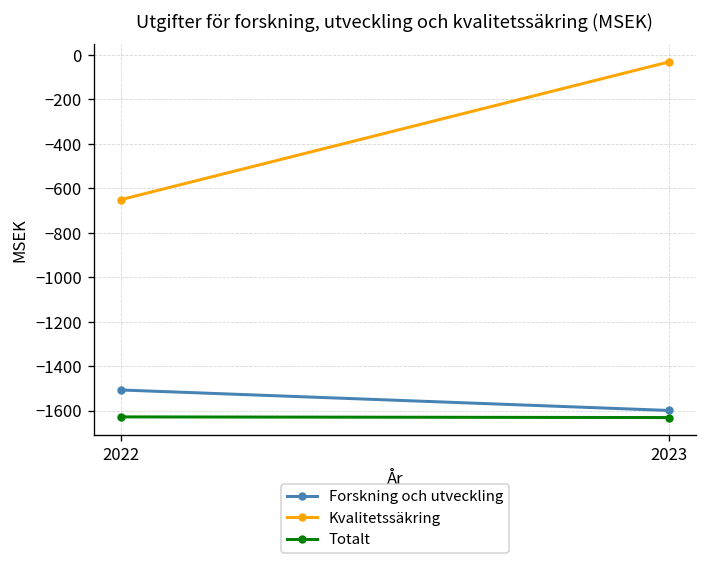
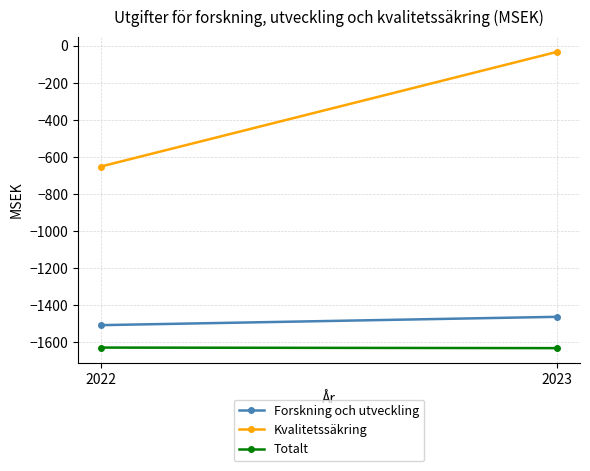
  {
    "Forskning och utveckling": {
      "2022": -1510,
-     "2023": -1600
+     "2023": -1460
    },
    "Kvalitetssäkring": {
      "2022": -650,
      "2023": -30
    },
    "Totalt": {
      "2022": -1630,
      "2023": -1630
    }
  }
